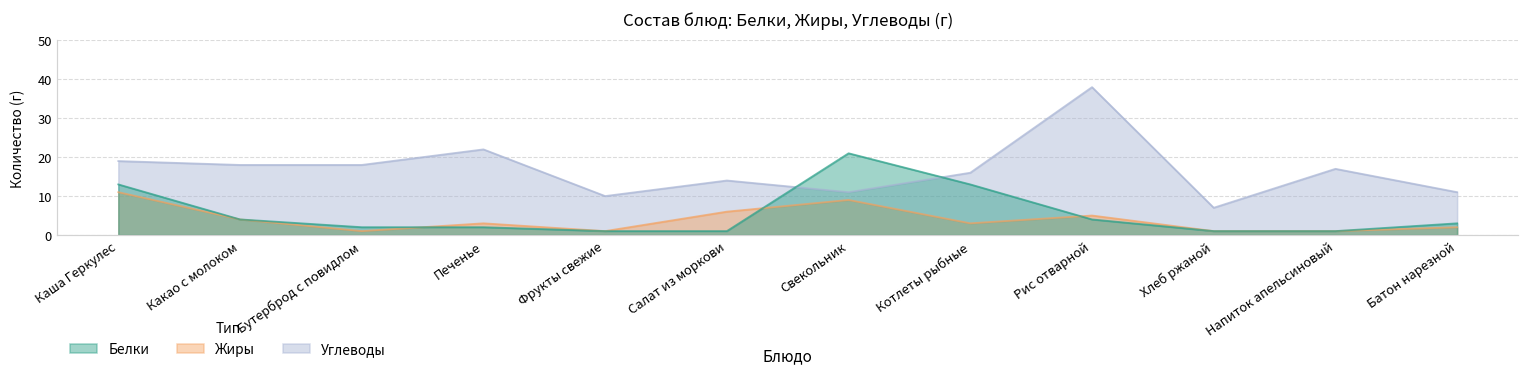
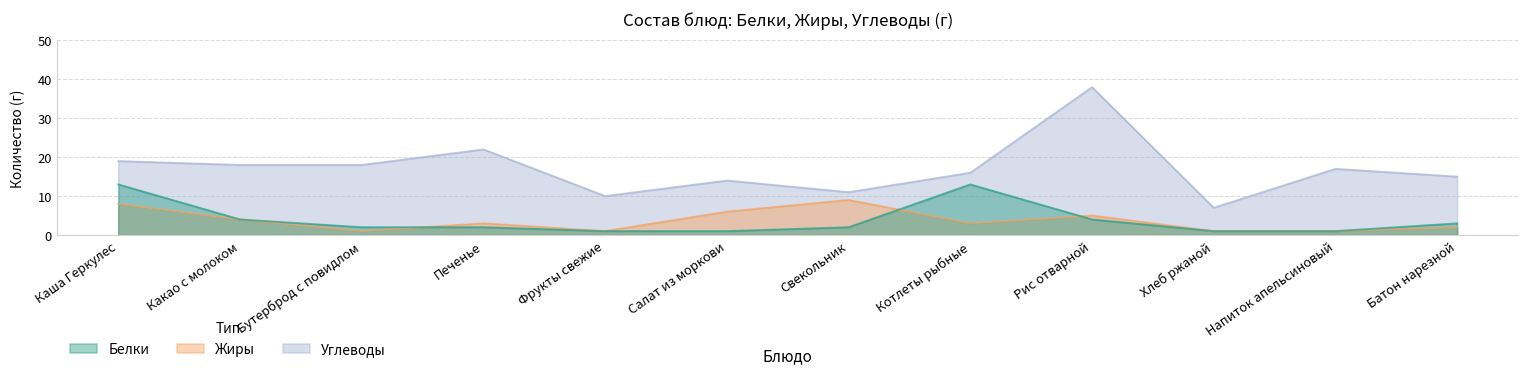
  {
    "Углеводы": {
      "Каша Геркулес": 19,
      "Какао с молоком": 18,
      "Бутерброд с повидлом": 18,
      "Печенье": 22,
      "Фрукты свежие": 10,
      "Салат из моркови": 14,
      "Свекольник": 11,
      "Котлеты рыбные": 16,
      "Рис отварной": 38,
      "Хлеб ржаной": 7,
      "Напиток апельсиновый": 17,
-     "Батон нарезной": 11
+     "Батон нарезной": 15
    },
    "Жиры": {
-     "Каша Геркулес": 11,
+     "Каша Геркулес": 8,
      "Бутерброд с повидлом": 1,
      "Печенье": 3,
      "Салат из моркови": 6,
      "Свекольник": 9,
      "Котлеты рыбные": 3,
      "Рис отварной": 5,
      "Батон нарезной": 2
    },
    "Белки": {
      "Каша Геркулес": 13,
      "Бутерброд с повидлом": 2,
      "Печенье": 2,
      "Салат из моркови": 1,
-     "Свекольник": 21,
+     "Свекольник": 2,
      "Котлеты рыбные": 13,
      "Рис отварной": 4,
      "Батон нарезной": 3
    }
  }
